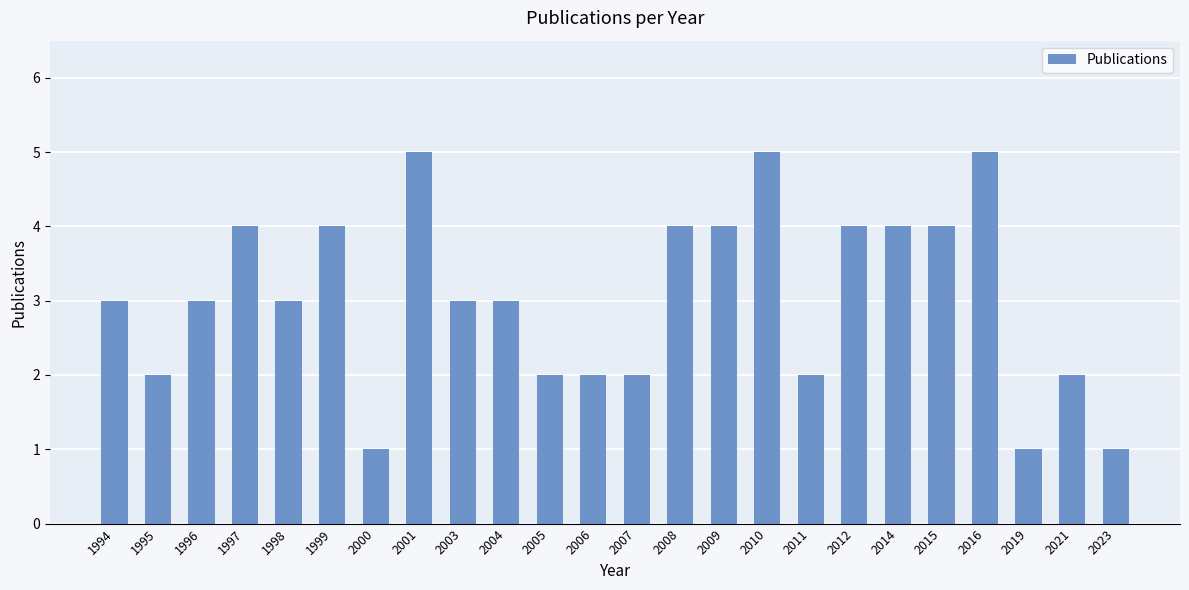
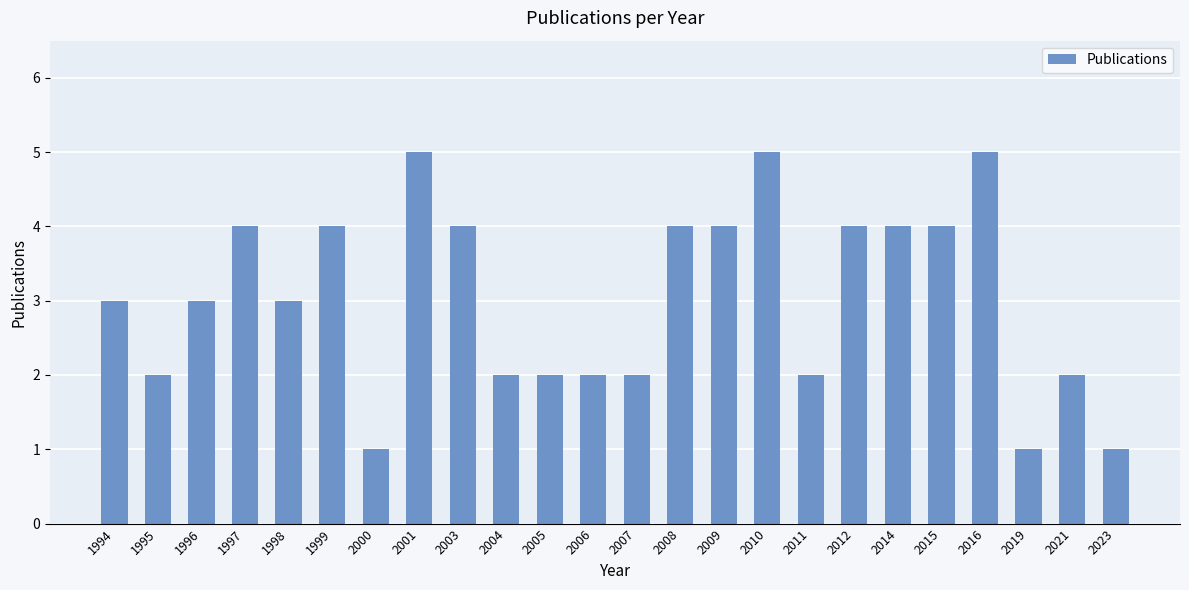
  {
    "1994": 3,
    "1995": 2,
    "1996": 3,
    "1997": 4,
    "1998": 3,
    "1999": 4,
    "2000": 1,
    "2001": 5,
-   "2003": 3,
-   "2004": 3,
+   "2003": 4,
+   "2004": 2,
    "2005": 2,
    "2006": 2,
    "2007": 2,
    "2008": 4,
    "2009": 4,
    "2010": 5,
    "2011": 2,
    "2012": 4,
    "2014": 4,
    "2015": 4,
    "2016": 5,
    "2019": 1,
    "2021": 2,
    "2023": 1
  }
